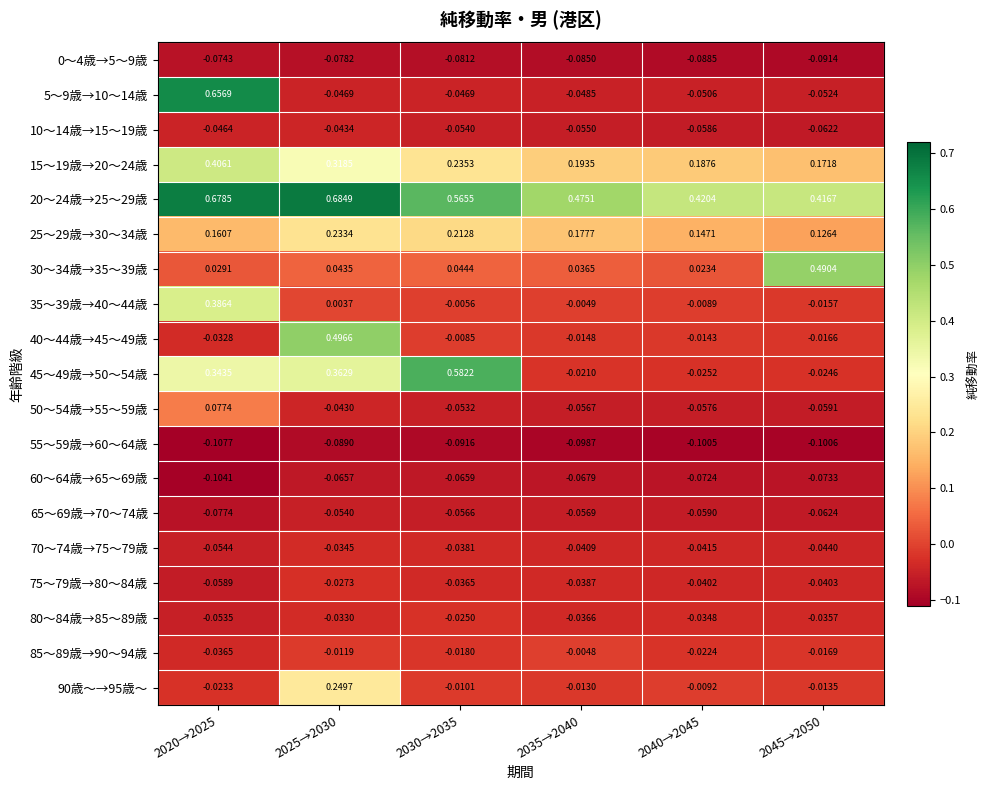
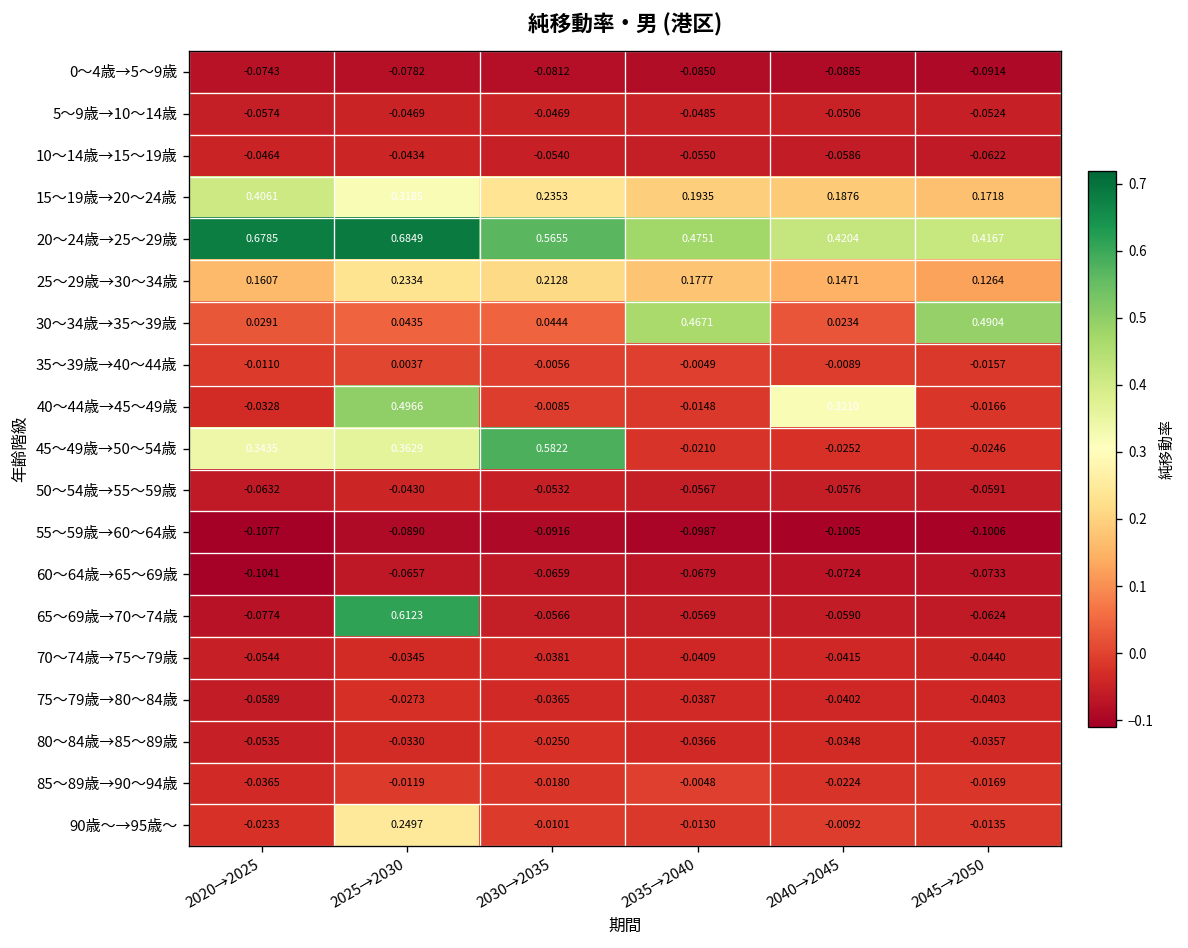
  {
    "0～4歳→5～9歳": {
      "2020→2025": -0.0743,
      "2025→2030": -0.0782,
      "2030→2035": -0.0812,
      "2035→2040": -0.0850,
      "2040→2045": -0.0885,
      "2045→2050": -0.0914
    },
    "5～9歳→10～14歳": {
-     "2020→2025": 0.6569,
+     "2020→2025": -0.0574,
      "2025→2030": -0.0469,
      "2030→2035": -0.0469,
      "2035→2040": -0.0485,
      "2040→2045": -0.0506,
      "2045→2050": -0.0524
    },
    "10～14歳→15～19歳": {
      "2020→2025": -0.0464,
      "2025→2030": -0.0434,
      "2030→2035": -0.0540,
      "2035→2040": -0.0550,
      "2040→2045": -0.0586,
      "2045→2050": -0.0622
    },
    "15～19歳→20～24歳": {
      "2020→2025": 0.4061,
      "2025→2030": 0.3185,
      "2030→2035": 0.2353,
      "2035→2040": 0.1935,
      "2040→2045": 0.1876,
      "2045→2050": 0.1718
    },
    "20～24歳→25～29歳": {
      "2020→2025": 0.6785,
      "2025→2030": 0.6849,
      "2030→2035": 0.5655,
      "2035→2040": 0.4751,
      "2040→2045": 0.4204,
      "2045→2050": 0.4167
    },
    "25～29歳→30～34歳": {
      "2020→2025": 0.1607,
      "2025→2030": 0.2334,
      "2030→2035": 0.2128,
      "2035→2040": 0.1777,
      "2040→2045": 0.1471,
      "2045→2050": 0.1264
    },
    "30～34歳→35～39歳": {
      "2020→2025": 0.0291,
      "2025→2030": 0.0435,
      "2030→2035": 0.0444,
-     "2035→2040": 0.0365,
+     "2035→2040": 0.4671,
      "2040→2045": 0.0234,
      "2045→2050": 0.4904
    },
    "35～39歳→40～44歳": {
-     "2020→2025": 0.3864,
+     "2020→2025": -0.0110,
      "2025→2030": 0.0037,
      "2030→2035": -0.0056,
      "2035→2040": -0.0049,
      "2040→2045": -0.0089,
      "2045→2050": -0.0157
    },
    "40～44歳→45～49歳": {
      "2020→2025": -0.0328,
      "2025→2030": 0.4966,
      "2030→2035": -0.0085,
      "2035→2040": -0.0148,
-     "2040→2045": -0.0143,
+     "2040→2045": 0.3210,
      "2045→2050": -0.0166
    },
    "45～49歳→50～54歳": {
      "2020→2025": 0.3435,
      "2025→2030": 0.3629,
      "2030→2035": 0.5822,
      "2035→2040": -0.0210,
      "2040→2045": -0.0252,
      "2045→2050": -0.0246
    },
    "50～54歳→55～59歳": {
-     "2020→2025": 0.0774,
+     "2020→2025": -0.0632,
      "2025→2030": -0.0430,
      "2030→2035": -0.0532,
      "2035→2040": -0.0567,
      "2040→2045": -0.0576,
      "2045→2050": -0.0591
    },
    "55～59歳→60～64歳": {
      "2020→2025": -0.1077,
      "2025→2030": -0.0890,
      "2030→2035": -0.0916,
      "2035→2040": -0.0987,
      "2040→2045": -0.1005,
      "2045→2050": -0.1006
    },
    "60～64歳→65～69歳": {
      "2020→2025": -0.1041,
      "2025→2030": -0.0657,
      "2030→2035": -0.0659,
      "2035→2040": -0.0679,
      "2040→2045": -0.0724,
      "2045→2050": -0.0733
    },
    "65～69歳→70～74歳": {
      "2020→2025": -0.0774,
-     "2025→2030": -0.0540,
+     "2025→2030": 0.6123,
      "2030→2035": -0.0566,
      "2035→2040": -0.0569,
      "2040→2045": -0.0590,
      "2045→2050": -0.0624
    },
    "70～74歳→75～79歳": {
      "2020→2025": -0.0544,
      "2025→2030": -0.0345,
      "2030→2035": -0.0381,
      "2035→2040": -0.0409,
      "2040→2045": -0.0415,
      "2045→2050": -0.0440
    },
    "75～79歳→80～84歳": {
      "2020→2025": -0.0589,
      "2025→2030": -0.0273,
      "2030→2035": -0.0365,
      "2035→2040": -0.0387,
      "2040→2045": -0.0402,
      "2045→2050": -0.0403
    },
    "80～84歳→85～89歳": {
      "2020→2025": -0.0535,
      "2025→2030": -0.0330,
      "2030→2035": -0.0250,
      "2035→2040": -0.0366,
      "2040→2045": -0.0348,
      "2045→2050": -0.0357
    },
    "85～89歳→90～94歳": {
      "2020→2025": -0.0365,
      "2025→2030": -0.0119,
      "2030→2035": -0.0180,
      "2035→2040": -0.0048,
      "2040→2045": -0.0224,
      "2045→2050": -0.0169
    },
    "90歳～→95歳～": {
      "2020→2025": -0.0233,
      "2025→2030": 0.2497,
      "2030→2035": -0.0101,
      "2035→2040": -0.0130,
      "2040→2045": -0.0092,
      "2045→2050": -0.0135
    }
  }
